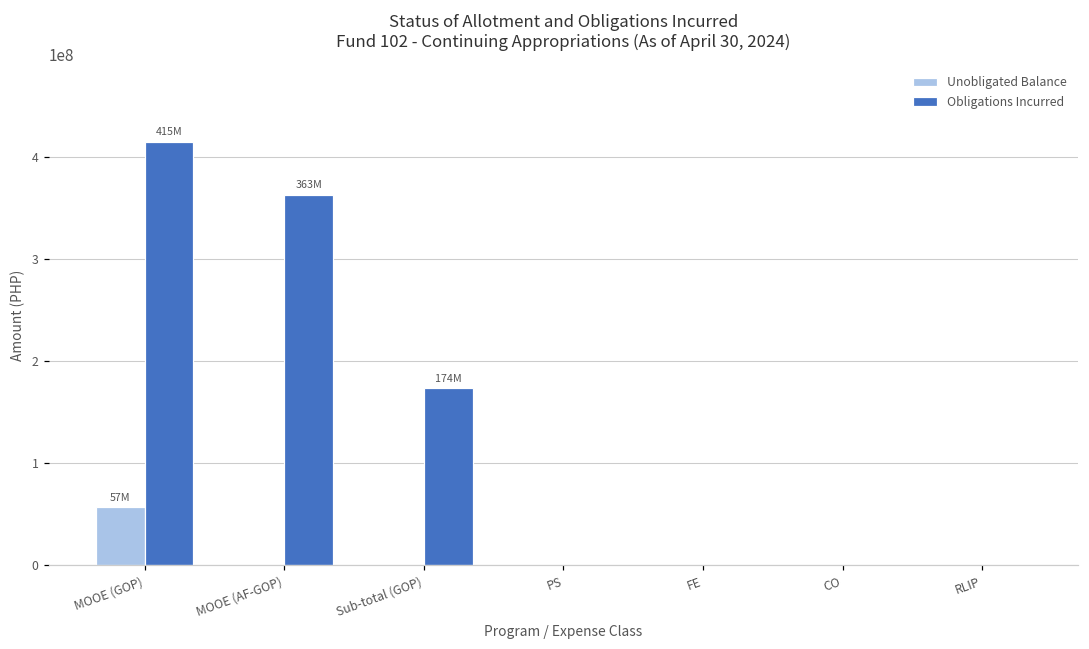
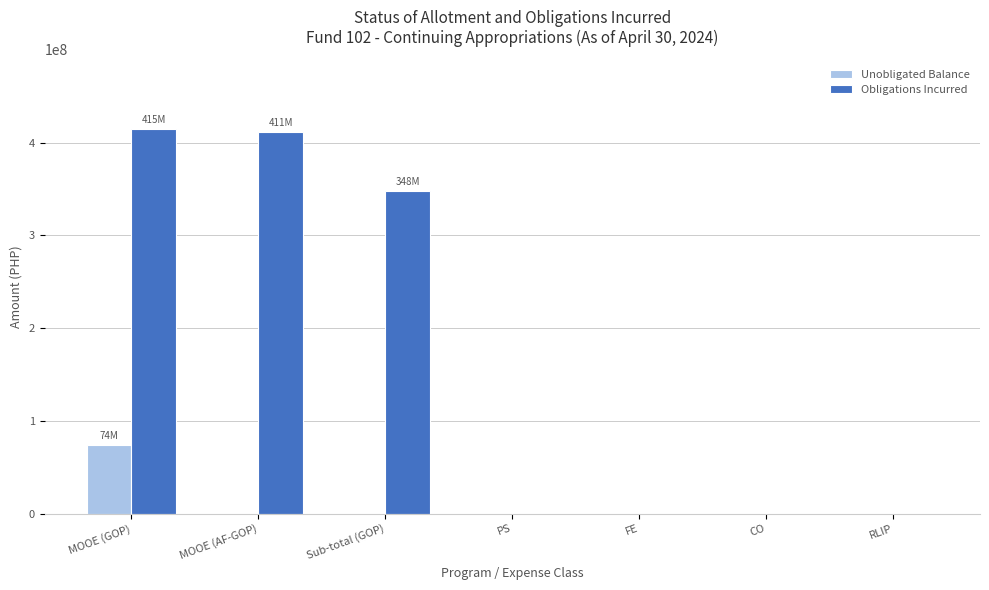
  {
    "Unobligated Balance": {
-     "MOOE (GOP)": "57M"
+     "MOOE (GOP)": "74M"
    },
    "Obligations Incurred": {
      "MOOE (GOP)": "415M",
-     "MOOE (AF-GOP)": "363M",
-     "Sub-total (GOP)": "174M"
+     "MOOE (AF-GOP)": "411M",
+     "Sub-total (GOP)": "348M"
    }
  }
